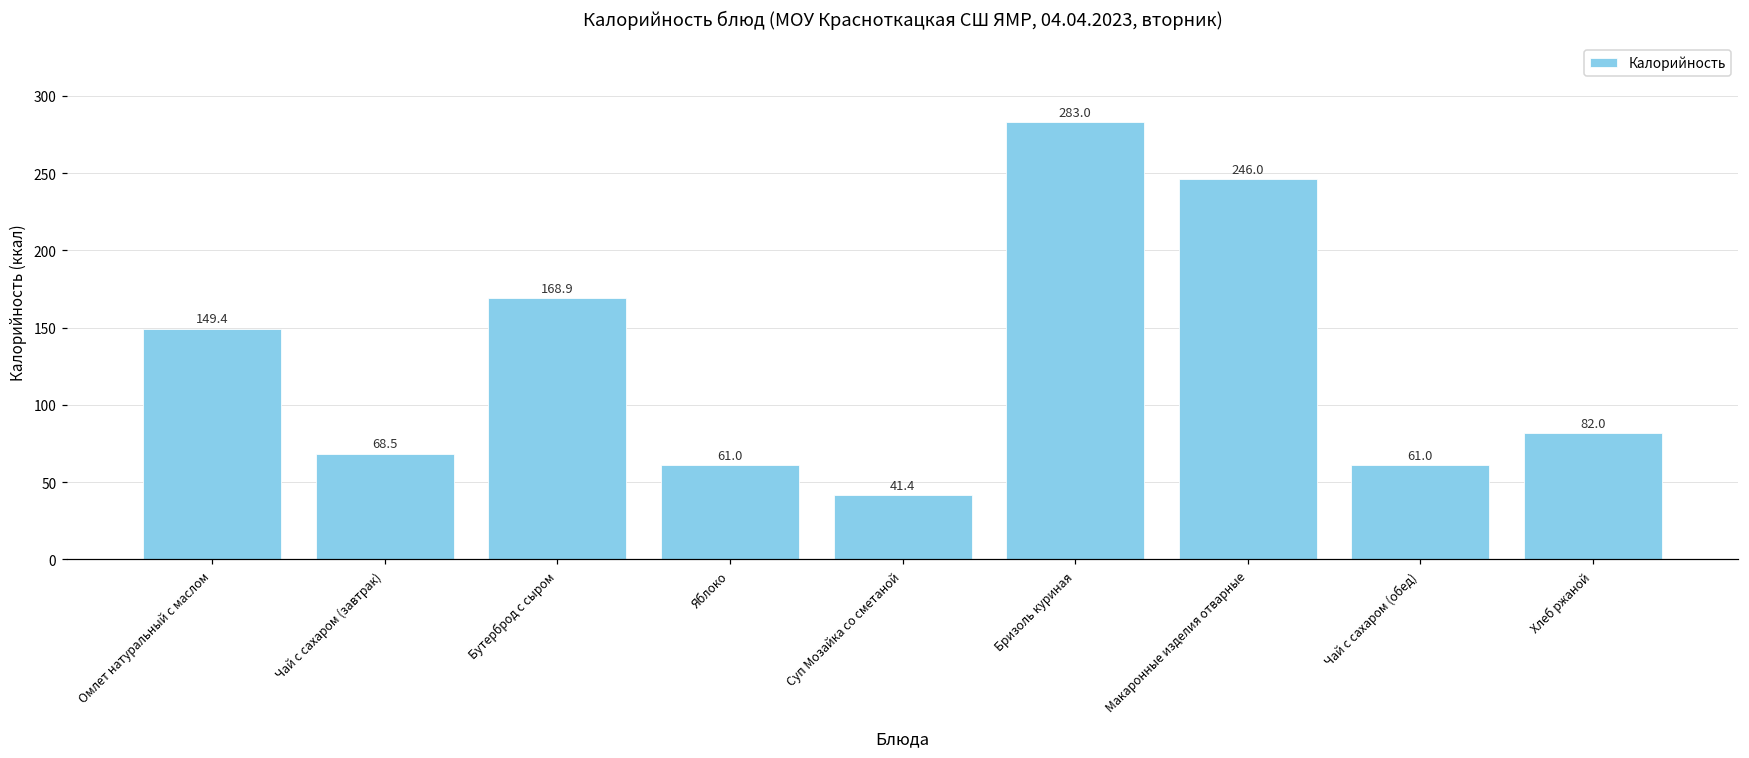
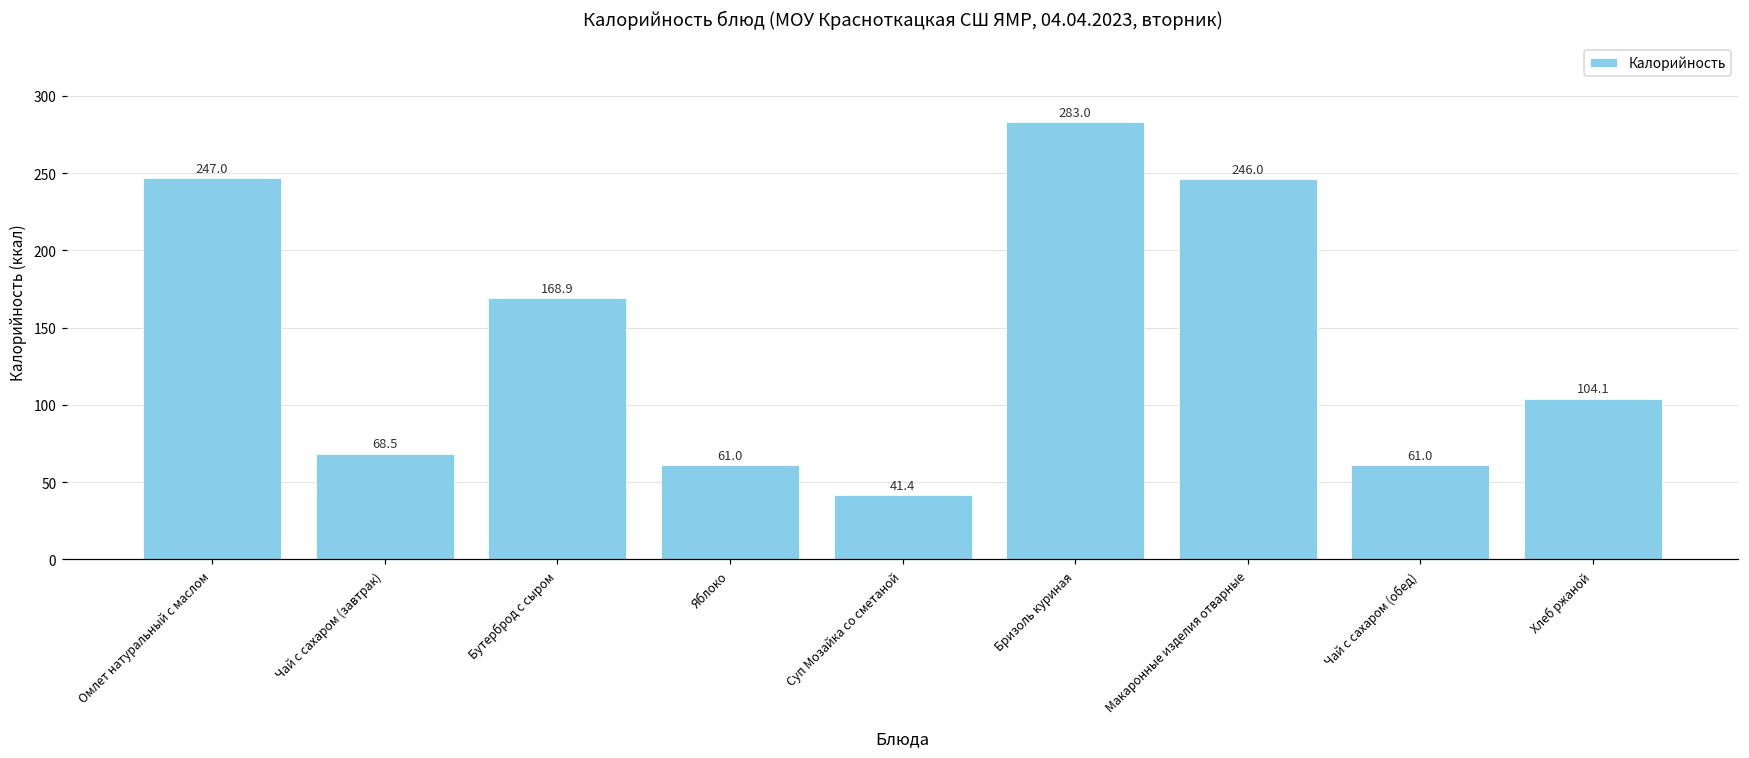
  {
-   "Омлет натуральный с маслом": 149.4,
+   "Омлет натуральный с маслом": 247.0,
    "Чай с сахаром (завтрак)": 68.5,
    "Бутерброд с сыром": 168.9,
    "Яблоко": 61.0,
    "Суп Мозайка со сметаной": 41.4,
    "Бризоль куриная": 283.0,
    "Макаронные изделия отварные": 246.0,
    "Чай с сахаром (обед)": 61.0,
-   "Хлеб ржаной": 82.0
+   "Хлеб ржаной": 104.1
  }
